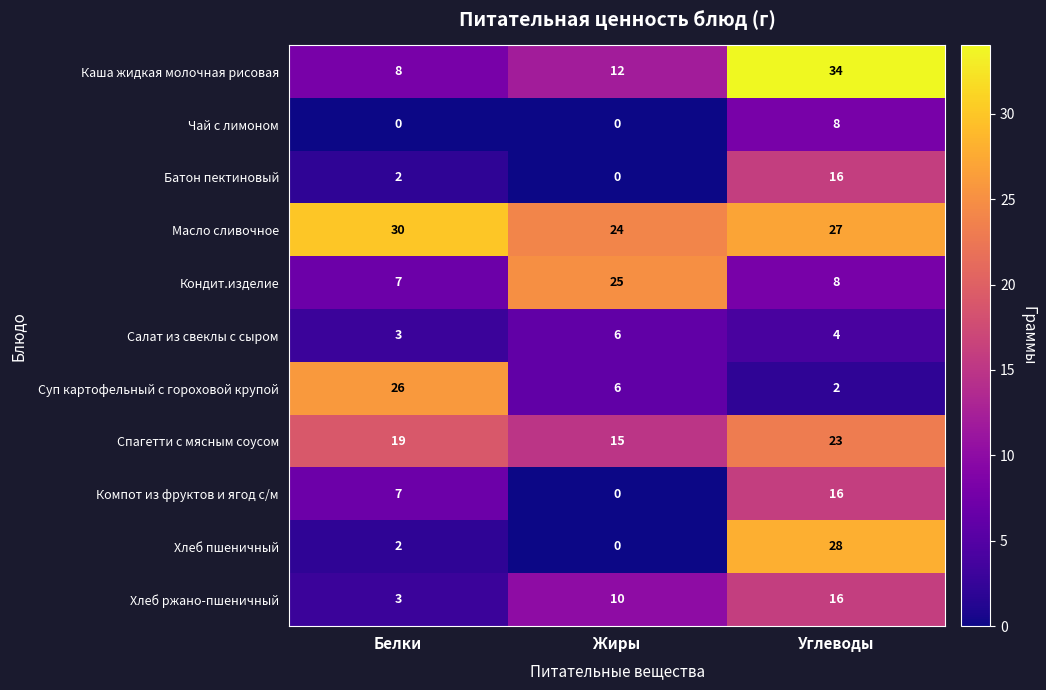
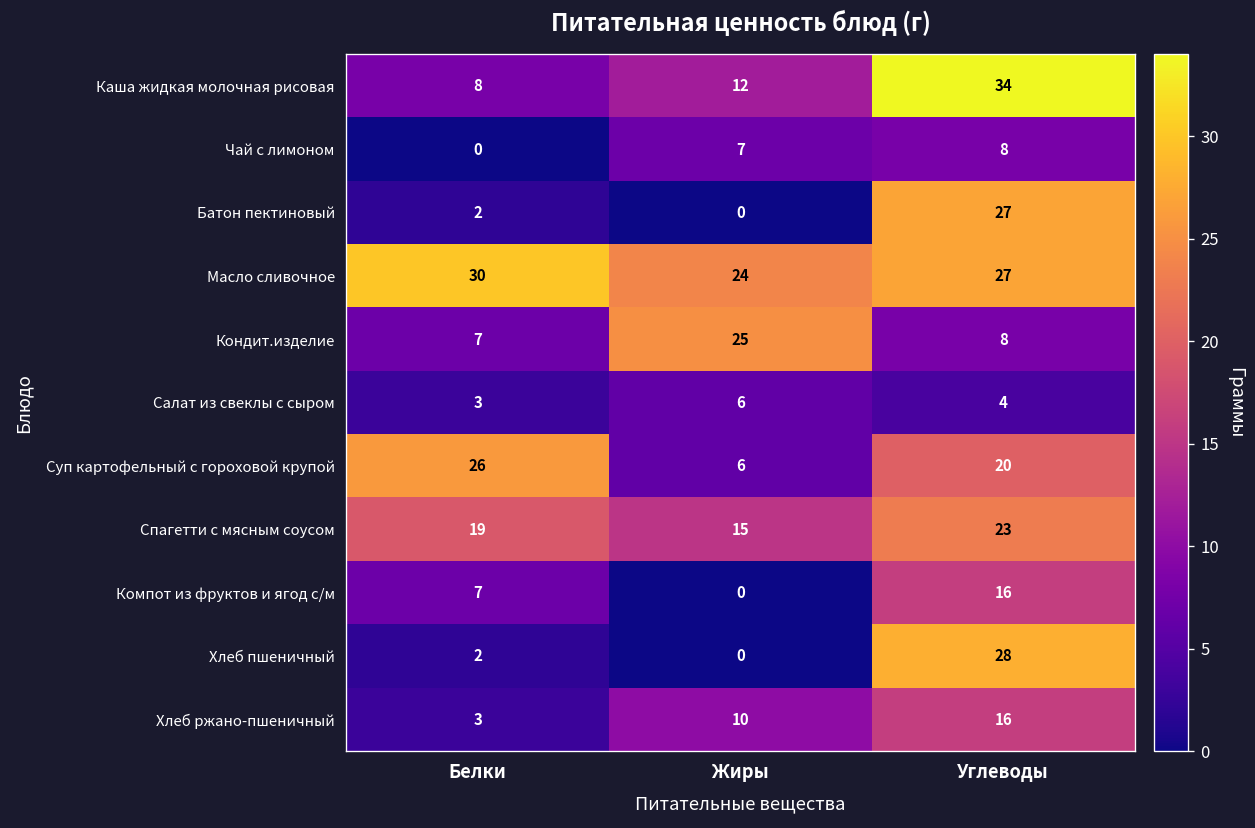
  {
    "Каша жидкая молочная рисовая": {
      "Белки": 8,
      "Жиры": 12,
      "Углеводы": 34
    },
    "Чай с лимоном": {
      "Белки": 0,
-     "Жиры": 0,
+     "Жиры": 7,
      "Углеводы": 8
    },
    "Батон пектиновый": {
      "Белки": 2,
      "Жиры": 0,
-     "Углеводы": 16
+     "Углеводы": 27
    },
    "Масло сливочное": {
      "Белки": 30,
      "Жиры": 24,
      "Углеводы": 27
    },
    "Кондит.изделие": {
      "Белки": 7,
      "Жиры": 25,
      "Углеводы": 8
    },
    "Салат из свеклы с сыром": {
      "Белки": 3,
      "Жиры": 6,
      "Углеводы": 4
    },
    "Суп картофельный с гороховой крупой": {
      "Белки": 26,
      "Жиры": 6,
-     "Углеводы": 2
+     "Углеводы": 20
    },
    "Спагетти с мясным соусом": {
      "Белки": 19,
      "Жиры": 15,
      "Углеводы": 23
    },
    "Компот из фруктов и ягод с/м": {
      "Белки": 7,
      "Жиры": 0,
      "Углеводы": 16
    },
    "Хлеб пшеничный": {
      "Белки": 2,
      "Жиры": 0,
      "Углеводы": 28
    },
    "Хлеб ржано-пшеничный": {
      "Белки": 3,
      "Жиры": 10,
      "Углеводы": 16
    }
  }
